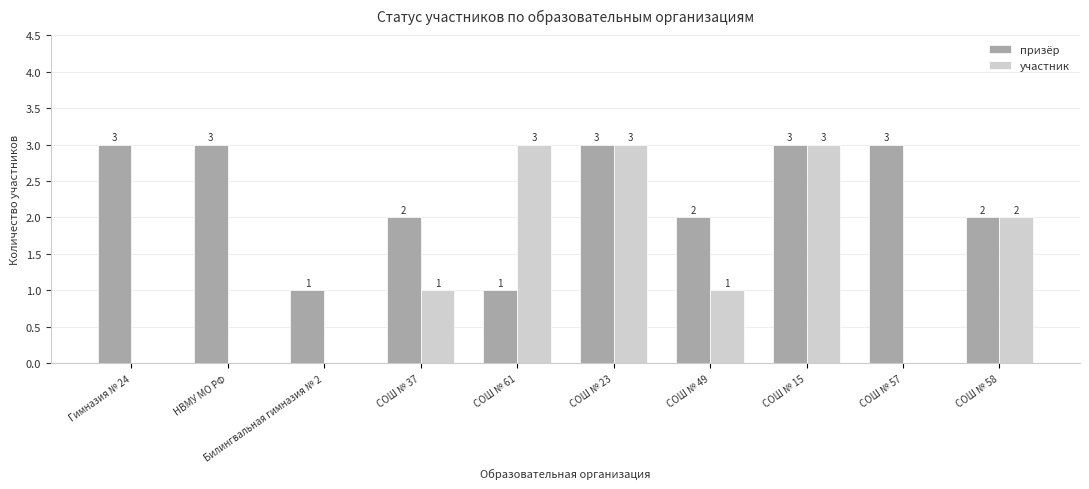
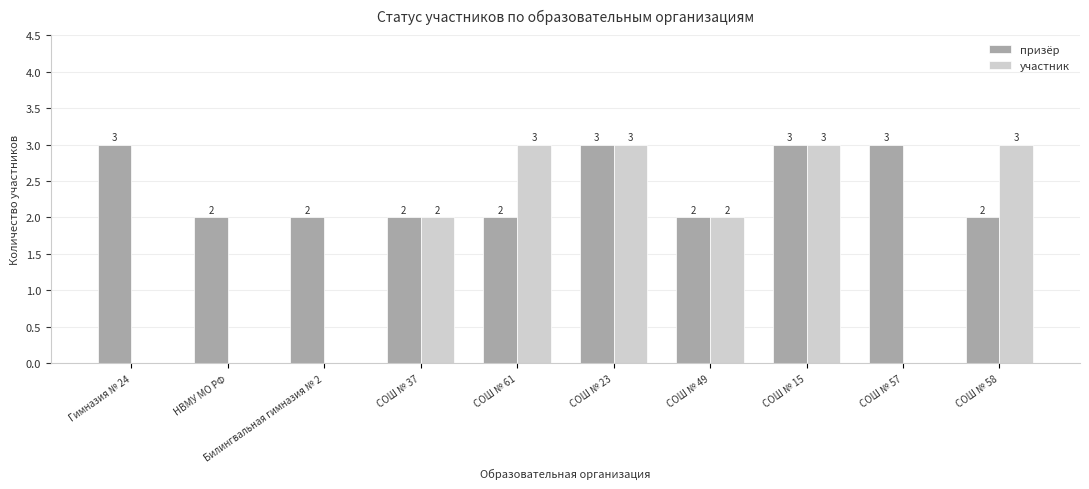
  {
    "призёр": {
      "Гимназия № 24": 3,
-     "НВМУ МО РФ": 3,
-     "Билингвальная гимназия № 2": 1,
+     "НВМУ МО РФ": 2,
+     "Билингвальная гимназия № 2": 2,
      "СОШ № 37": 2,
-     "СОШ № 61": 1,
+     "СОШ № 61": 2,
      "СОШ № 23": 3,
      "СОШ № 49": 2,
      "СОШ № 15": 3,
      "СОШ № 57": 3,
      "СОШ № 58": 2
    },
    "участник": {
-     "СОШ № 37": 1,
+     "СОШ № 37": 2,
      "СОШ № 61": 3,
      "СОШ № 23": 3,
-     "СОШ № 49": 1,
+     "СОШ № 49": 2,
      "СОШ № 15": 3,
-     "СОШ № 58": 2
+     "СОШ № 58": 3
    }
  }
